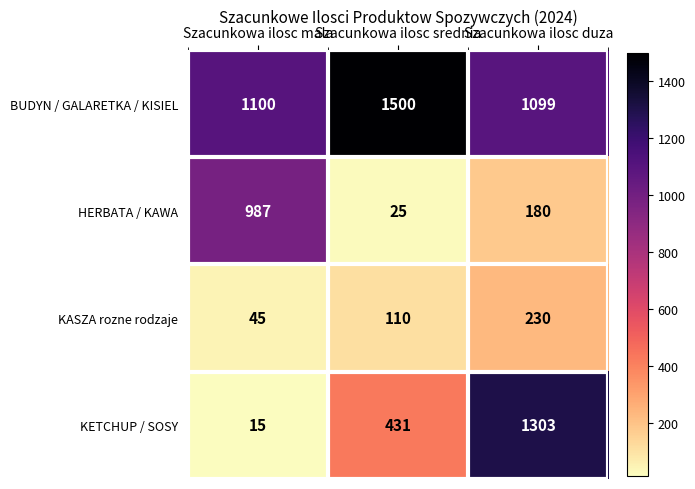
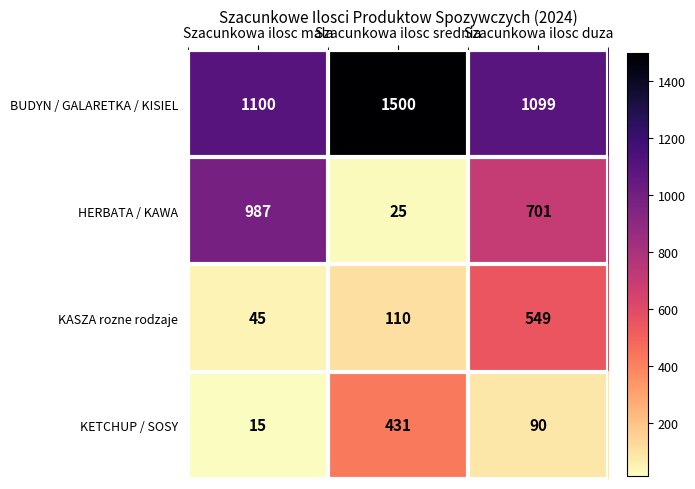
  {
    "BUDYN / GALARETKA / KISIEL": {
      "Szacunkowa ilosc mala": 1100,
      "Szacunkowa ilosc srednia": 1500,
      "Szacunkowa ilosc duza": 1099
    },
    "HERBATA / KAWA": {
      "Szacunkowa ilosc mala": 987,
      "Szacunkowa ilosc srednia": 25,
-     "Szacunkowa ilosc duza": 180
+     "Szacunkowa ilosc duza": 701
    },
    "KASZA rozne rodzaje": {
      "Szacunkowa ilosc mala": 45,
      "Szacunkowa ilosc srednia": 110,
-     "Szacunkowa ilosc duza": 230
+     "Szacunkowa ilosc duza": 549
    },
    "KETCHUP / SOSY": {
      "Szacunkowa ilosc mala": 15,
      "Szacunkowa ilosc srednia": 431,
-     "Szacunkowa ilosc duza": 1303
+     "Szacunkowa ilosc duza": 90
    }
  }
